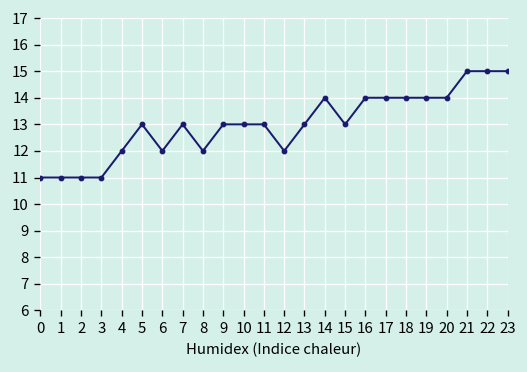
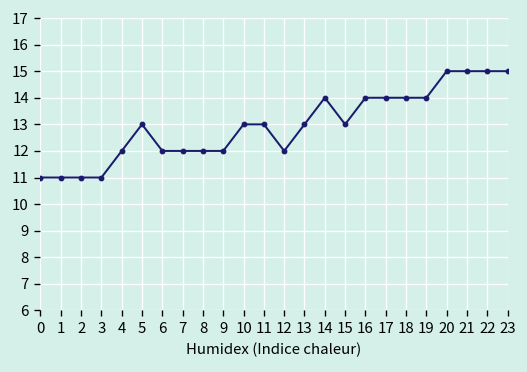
  {
    "0": 11,
    "1": 11,
    "2": 11,
    "3": 11,
    "4": 12,
    "5": 13,
    "6": 12,
-   "7": 13,
+   "7": 12,
    "8": 12,
-   "9": 13,
+   "9": 12,
    "10": 13,
    "11": 13,
    "12": 12,
    "13": 13,
    "14": 14,
    "15": 13,
    "16": 14,
    "17": 14,
    "18": 14,
    "19": 14,
-   "20": 14,
+   "20": 15,
    "21": 15,
    "22": 15,
    "23": 15
  }
